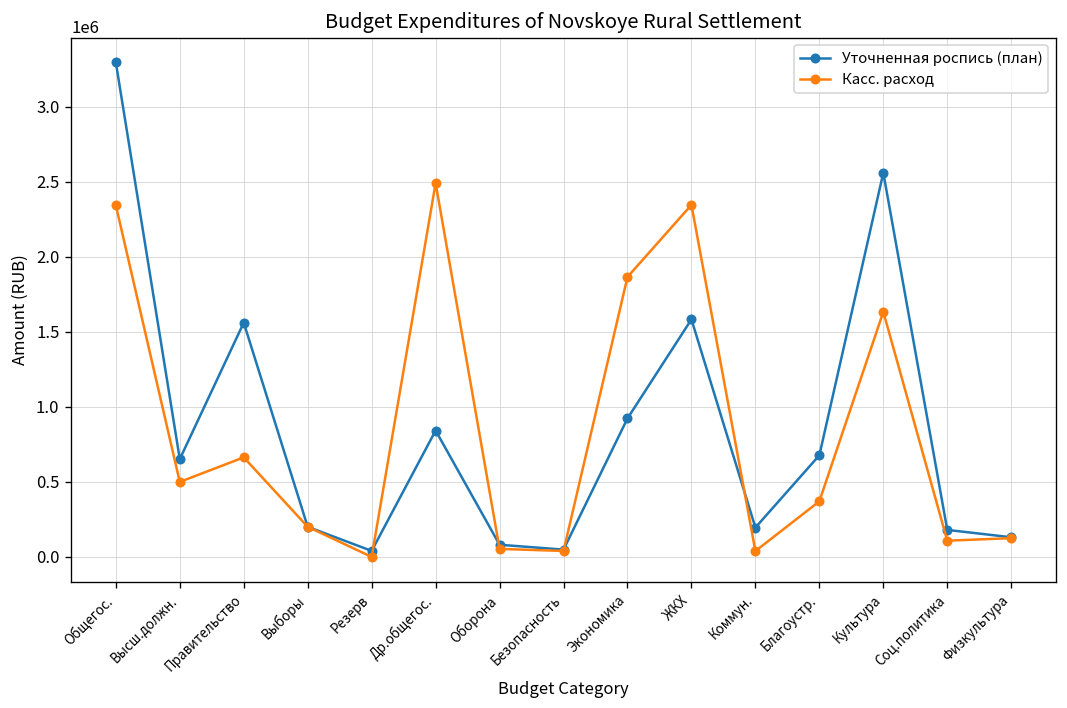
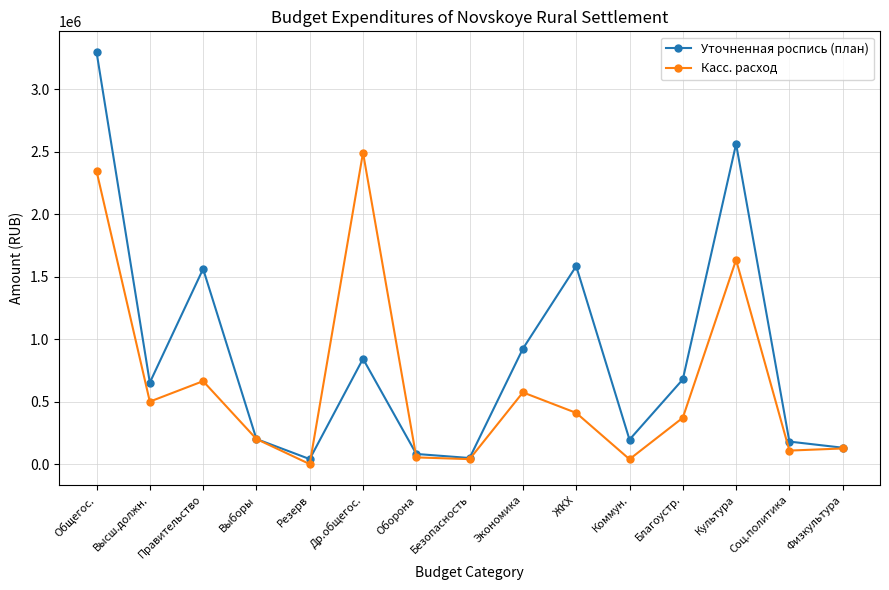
  {
    "Уточненная роспись (план)": {
      "Общегос.": 3300000,
      "Высш.должн.": 650000,
      "Правительство": 1560000,
      "Резерв": 40000,
      "Др.общегос.": 840000,
      "Оборона": 80000,
      "Экономика": 920000,
      "ЖКХ": 1580000,
      "Коммун.": 200000,
      "Благоустр.": 680000,
      "Культура": 2560000,
      "Соц.политика": 180000
    },
    "Касс. расход": {
      "Общегос.": 2340000,
      "Высш.должн.": 500000,
      "Правительство": 660000,
      "Резерв": 0,
      "Др.общегос.": 2490000,
      "Оборона": 50000,
-     "Экономика": 1870000,
-     "ЖКХ": 2350000,
+     "Экономика": 570000,
+     "ЖКХ": 410000,
      "Коммун.": 40000,
      "Благоустр.": 370000,
      "Культура": 1630000,
      "Соц.политика": 110000
    }
  }
